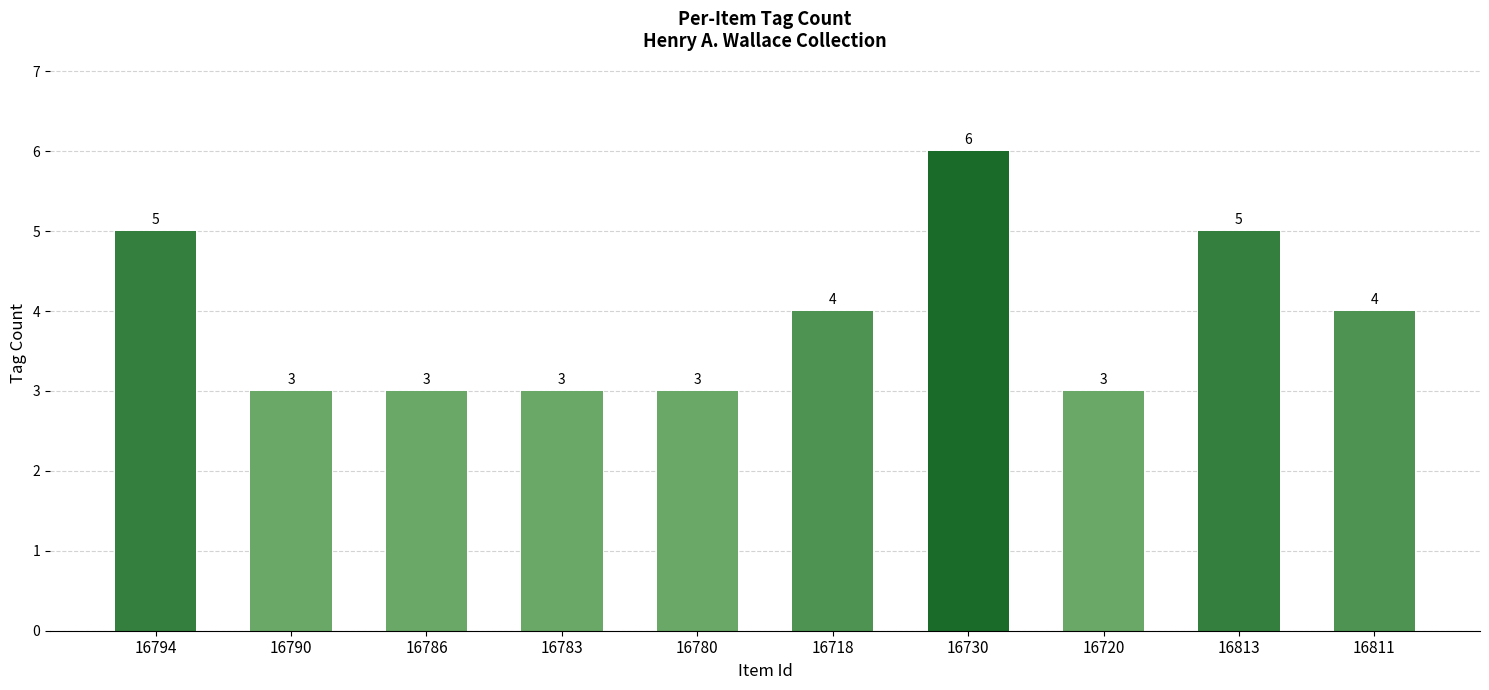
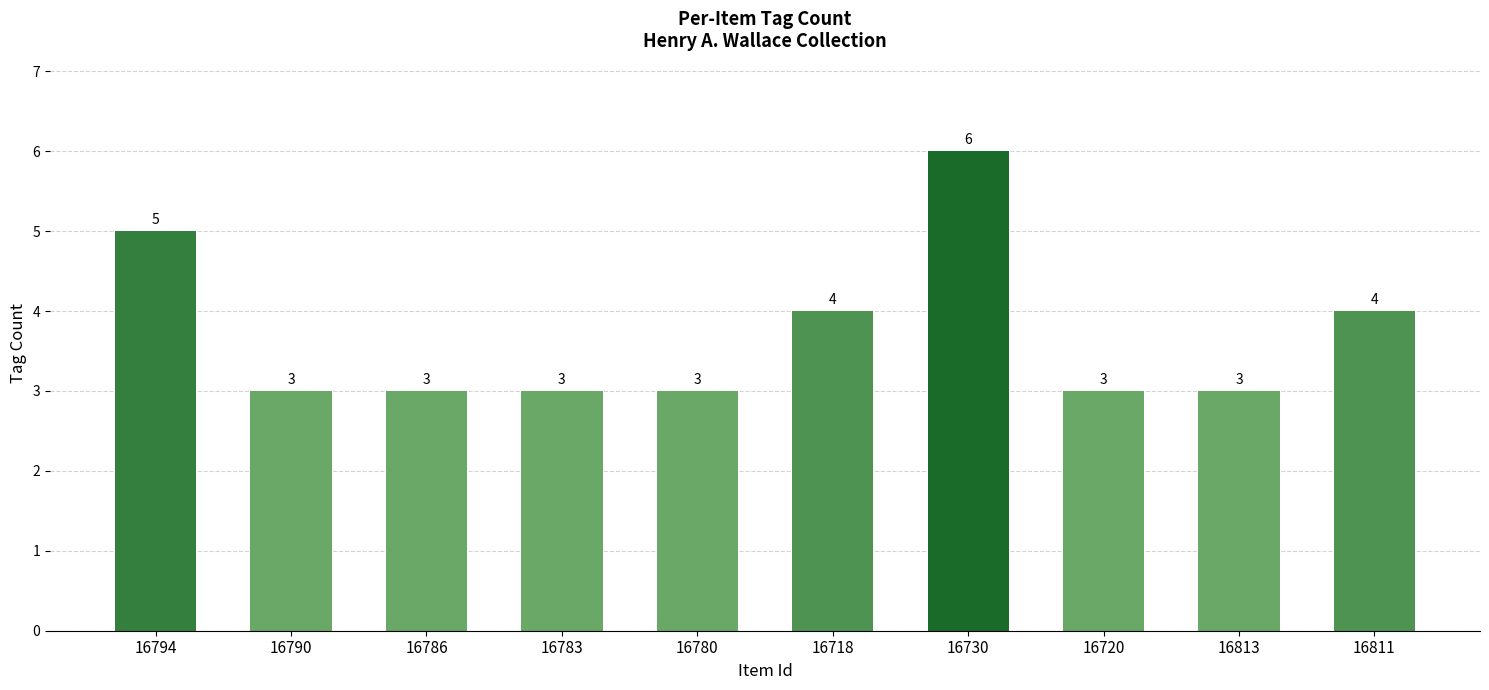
  {
    "16794": 5,
    "16790": 3,
    "16786": 3,
    "16783": 3,
    "16780": 3,
    "16718": 4,
    "16730": 6,
    "16720": 3,
-   "16813": 5,
+   "16813": 3,
    "16811": 4
  }
